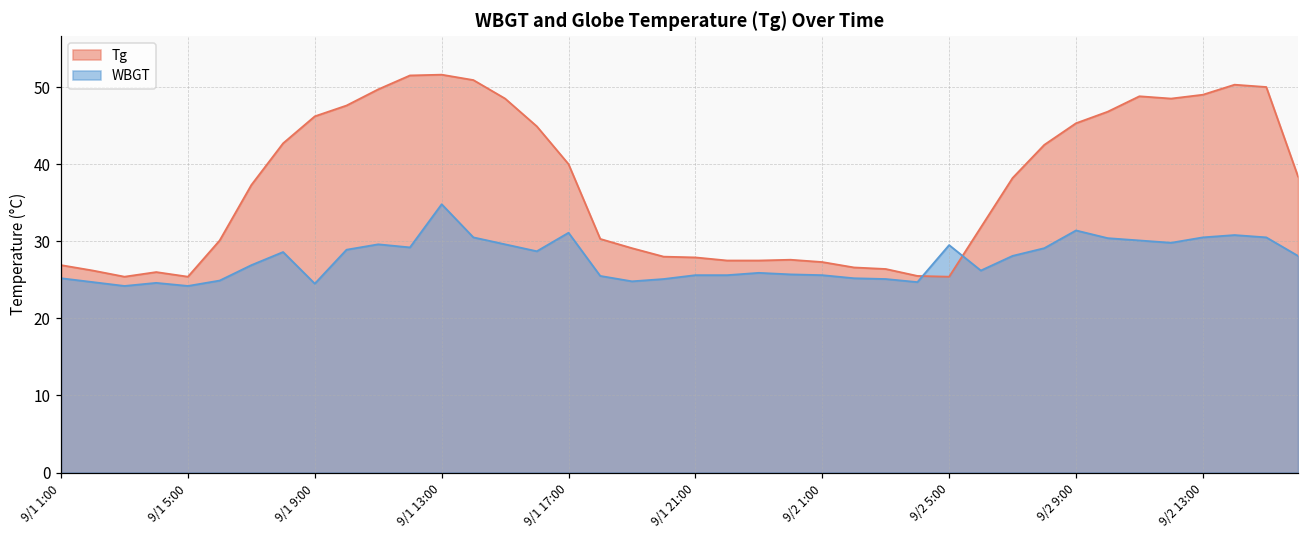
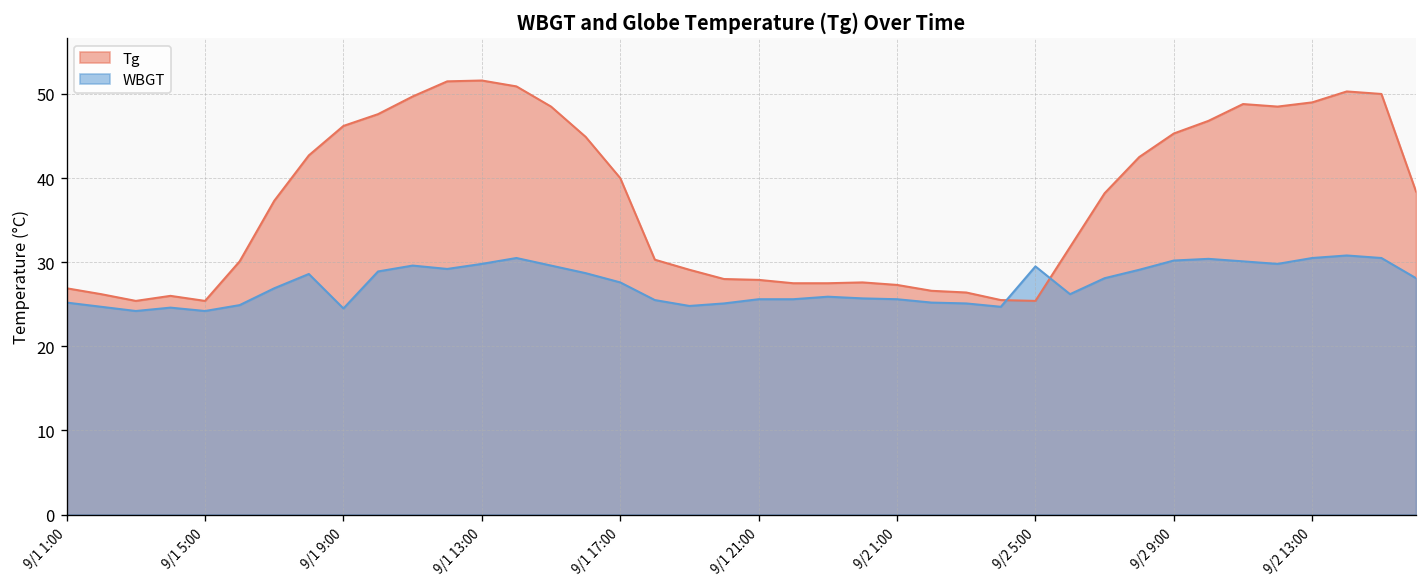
  {
    "Tg": {
      "9/1 1:00": 27,
      "9/1 5:00": 25,
      "9/1 9:00": 46,
      "9/1 13:00": 52,
      "9/1 17:00": 40,
      "9/1 21:00": 28,
      "9/2 1:00": 27,
      "9/2 5:00": 25,
      "9/2 9:00": 45,
      "9/2 13:00": 49
    },
    "WBGT": {
      "9/1 1:00": 25,
      "9/1 5:00": 24,
      "9/1 9:00": 25,
-     "9/1 13:00": 35,
-     "9/1 17:00": 31,
+     "9/1 13:00": 30,
+     "9/1 17:00": 28,
      "9/1 21:00": 26,
      "9/2 1:00": 26,
      "9/2 5:00": 30,
-     "9/2 9:00": 31,
+     "9/2 9:00": 30,
      "9/2 13:00": 31
    }
  }
